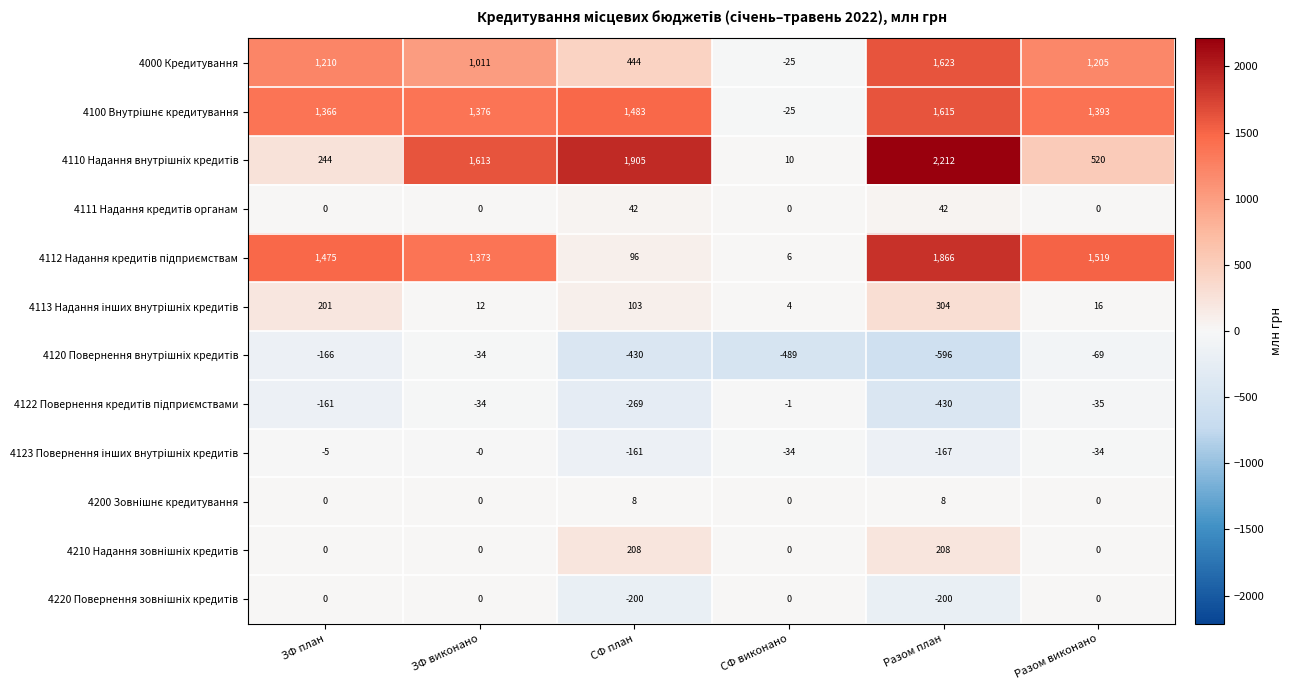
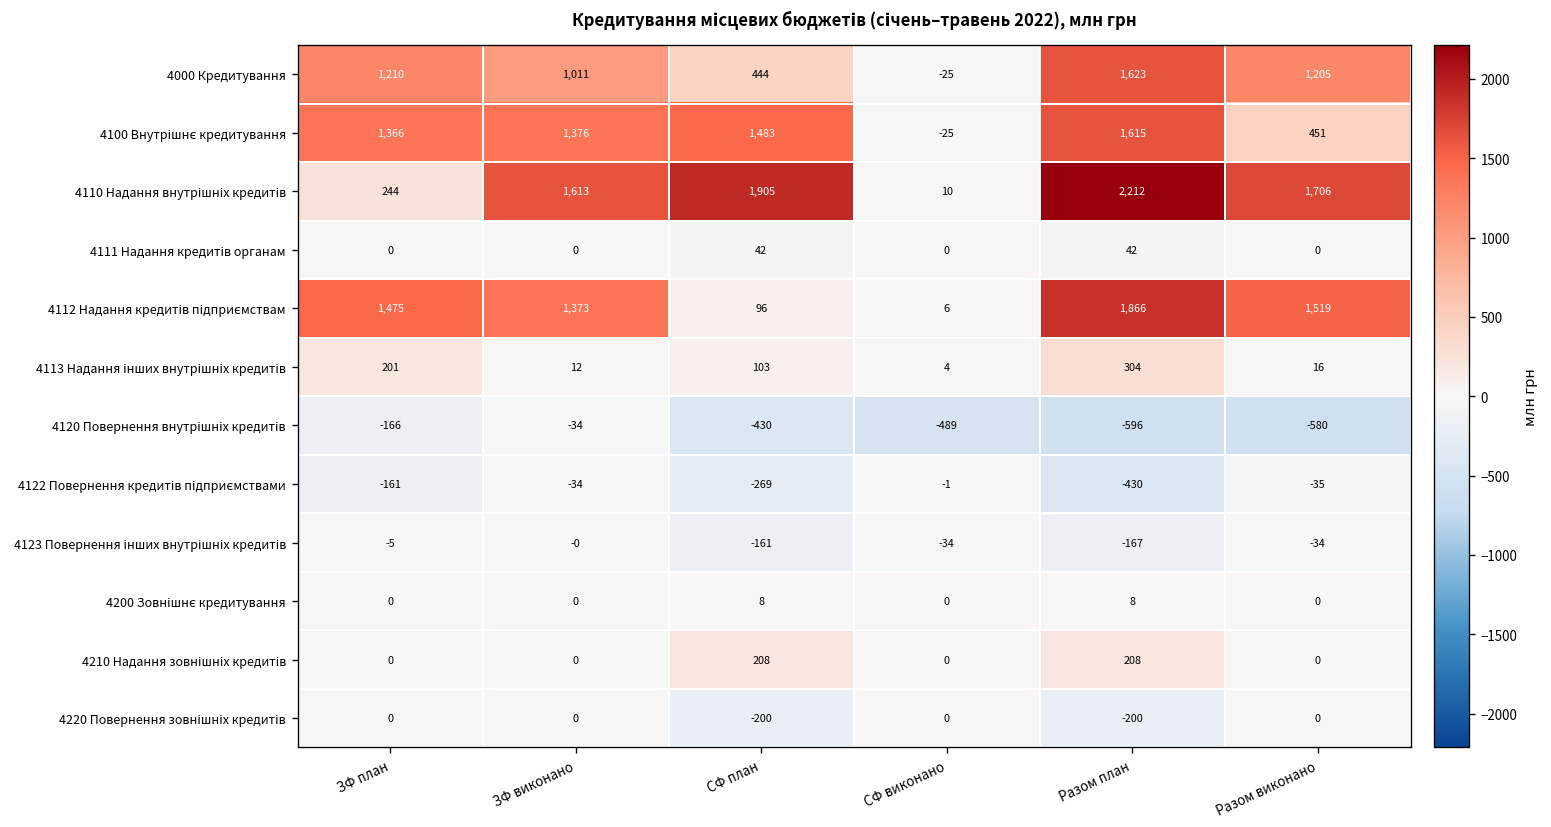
  {
    "4000 Кредитування": {
      "ЗФ план": "1,210",
      "ЗФ виконано": "1,011",
      "СФ план": "444",
      "СФ виконано": "-25",
      "Разом план": "1,623",
      "Разом виконано": "1,205"
    },
    "4100 Внутрішнє кредитування": {
      "ЗФ план": "1,366",
      "ЗФ виконано": "1,376",
      "СФ план": "1,483",
      "СФ виконано": "-25",
      "Разом план": "1,615",
-     "Разом виконано": "1,393"
+     "Разом виконано": "451"
    },
    "4110 Надання внутрішніх кредитів": {
      "ЗФ план": "244",
      "ЗФ виконано": "1,613",
      "СФ план": "1,905",
      "СФ виконано": "10",
      "Разом план": "2,212",
-     "Разом виконано": "520"
+     "Разом виконано": "1,706"
    },
    "4111 Надання кредитів органам": {
      "ЗФ план": "0",
      "ЗФ виконано": "0",
      "СФ план": "42",
      "СФ виконано": "0",
      "Разом план": "42",
      "Разом виконано": "0"
    },
    "4112 Надання кредитів підприємствам": {
      "ЗФ план": "1,475",
      "ЗФ виконано": "1,373",
      "СФ план": "96",
      "СФ виконано": "6",
      "Разом план": "1,866",
      "Разом виконано": "1,519"
    },
    "4113 Надання інших внутрішніх кредитів": {
      "ЗФ план": "201",
      "ЗФ виконано": "12",
      "СФ план": "103",
      "СФ виконано": "4",
      "Разом план": "304",
      "Разом виконано": "16"
    },
    "4120 Повернення внутрішніх кредитів": {
      "ЗФ план": "-166",
      "ЗФ виконано": "-34",
      "СФ план": "-430",
      "СФ виконано": "-489",
      "Разом план": "-596",
-     "Разом виконано": "-69"
+     "Разом виконано": "-580"
    },
    "4122 Повернення кредитів підприємствами": {
      "ЗФ план": "-161",
      "ЗФ виконано": "-34",
      "СФ план": "-269",
      "СФ виконано": "-1",
      "Разом план": "-430",
      "Разом виконано": "-35"
    },
    "4123 Повернення інших внутрішніх кредитів": {
      "ЗФ план": "-5",
      "ЗФ виконано": "-0",
      "СФ план": "-161",
      "СФ виконано": "-34",
      "Разом план": "-167",
      "Разом виконано": "-34"
    },
    "4200 Зовнішнє кредитування": {
      "ЗФ план": "0",
      "ЗФ виконано": "0",
      "СФ план": "8",
      "СФ виконано": "0",
      "Разом план": "8",
      "Разом виконано": "0"
    },
    "4210 Надання зовнішніх кредитів": {
      "ЗФ план": "0",
      "ЗФ виконано": "0",
      "СФ план": "208",
      "СФ виконано": "0",
      "Разом план": "208",
      "Разом виконано": "0"
    },
    "4220 Повернення зовнішніх кредитів": {
      "ЗФ план": "0",
      "ЗФ виконано": "0",
      "СФ план": "-200",
      "СФ виконано": "0",
      "Разом план": "-200",
      "Разом виконано": "0"
    }
  }
